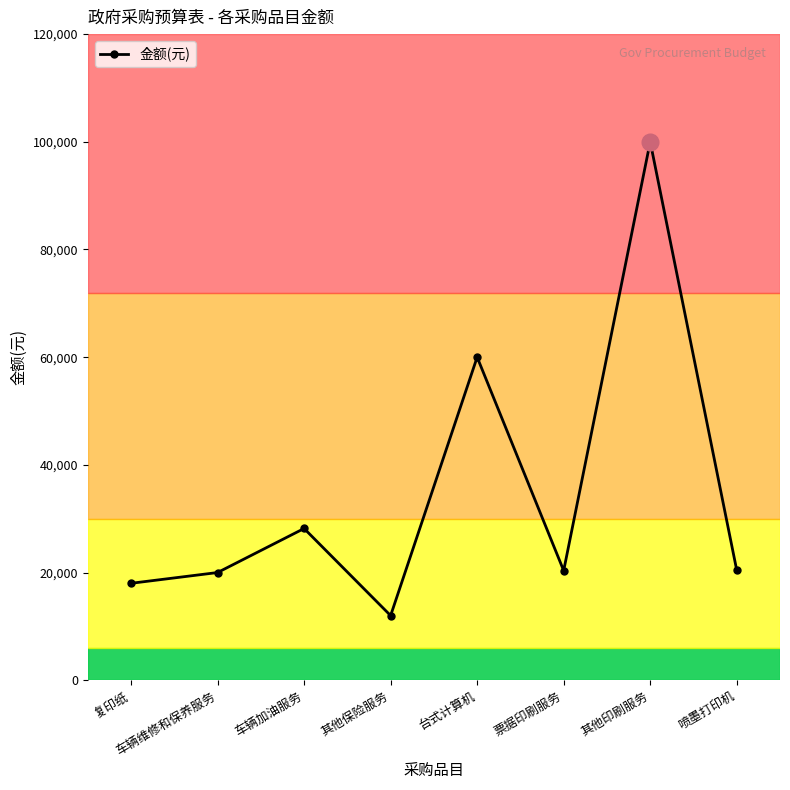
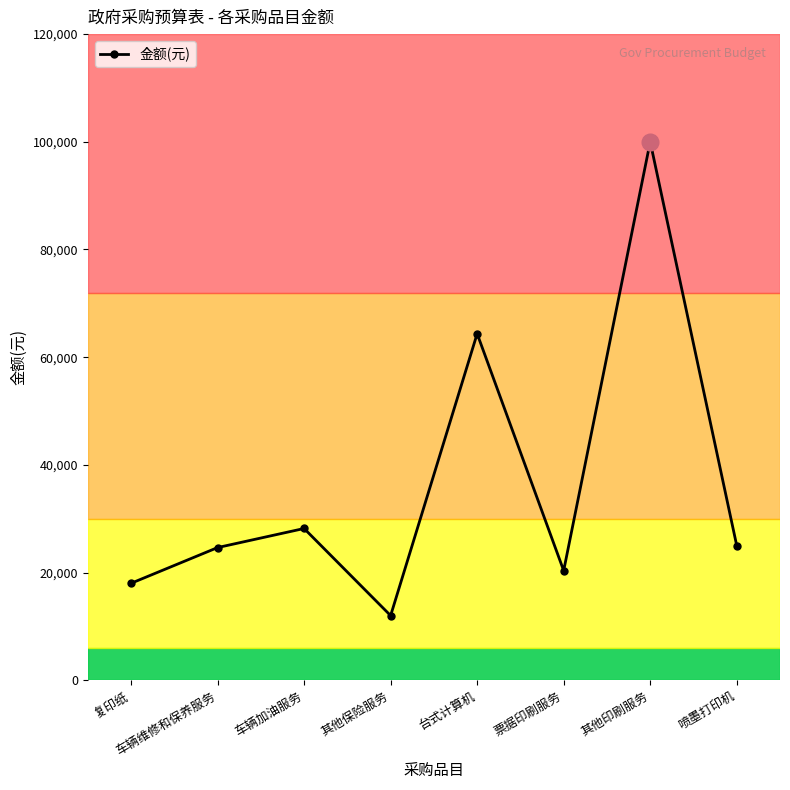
  {
    "金额(元)": {
      "复印纸": "18,000",
-     "车辆维修和保养服务": "20,000",
+     "车辆维修和保养服务": "25,000",
      "车辆加油服务": "28,000",
      "其他保险服务": "12,000",
-     "台式计算机": "60,000",
+     "台式计算机": "64,000",
      "票据印刷服务": "20,000",
-     "喷墨打印机": "20,000"
+     "喷墨打印机": "25,000"
    }
  }
